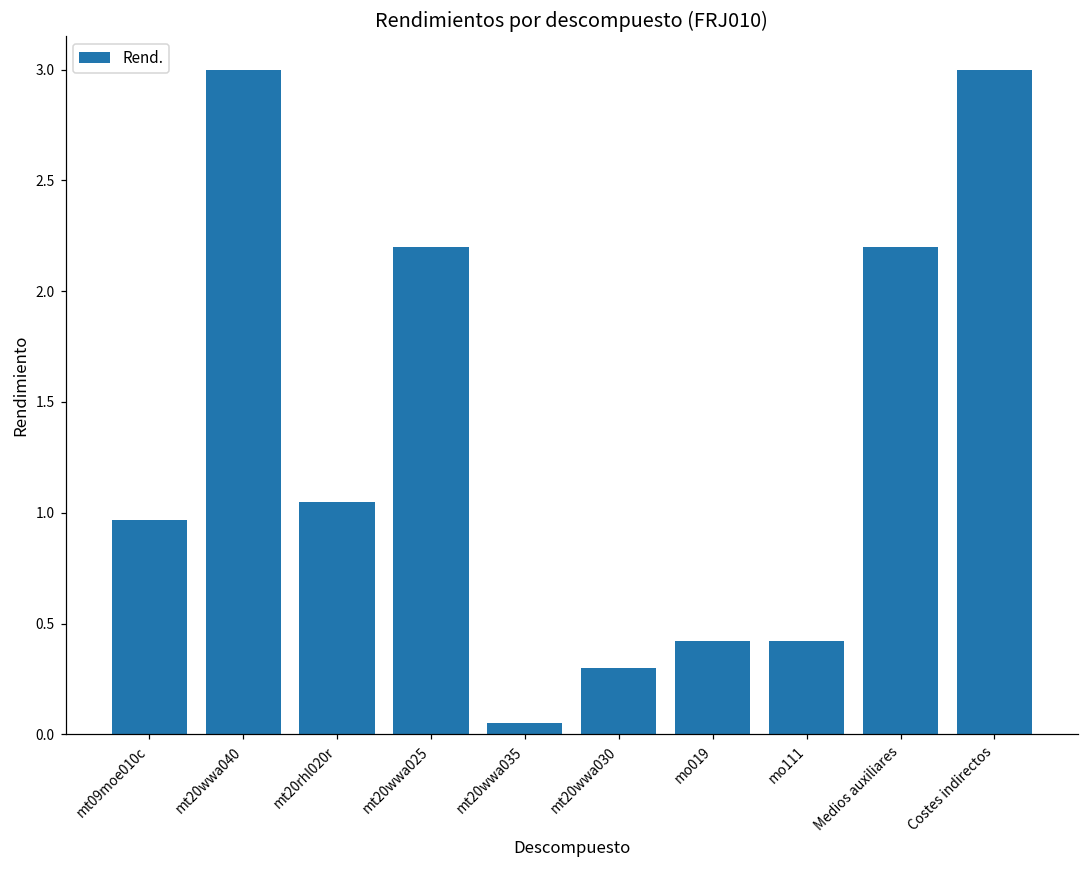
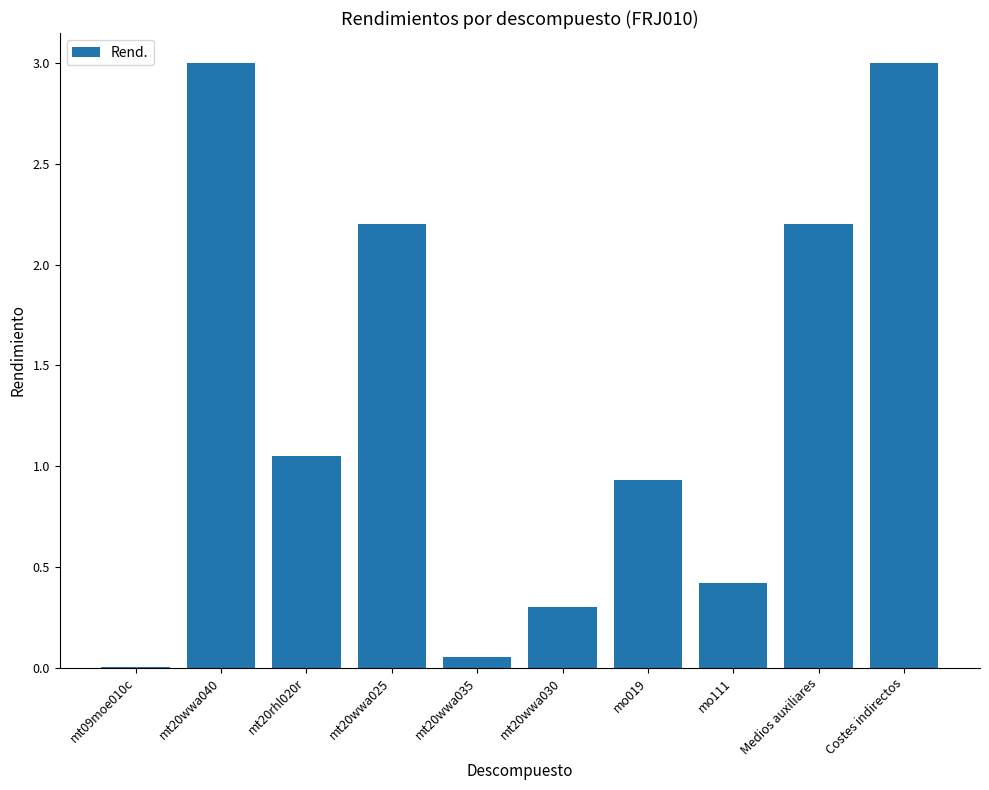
  {
-   "mt09moe010c": 0.97,
+   "mt09moe010c": 0.01,
    "mt20wwa040": 3.00,
    "mt20rhl020r": 1.05,
    "mt20wwa025": 2.20,
    "mt20wwa035": 0.05,
    "mt20wwa030": 0.30,
-   "mo019": 0.42,
+   "mo019": 0.93,
    "mo111": 0.42,
    "Medios auxiliares": 2.20,
    "Costes indirectos": 3.00
  }
